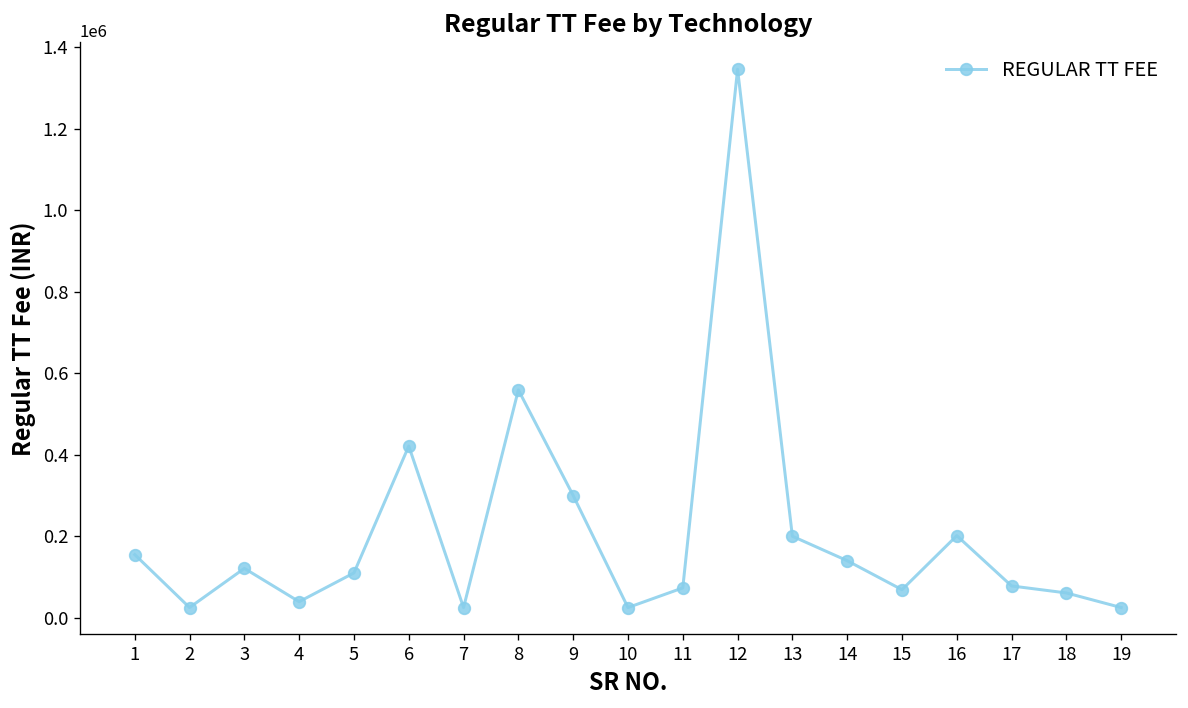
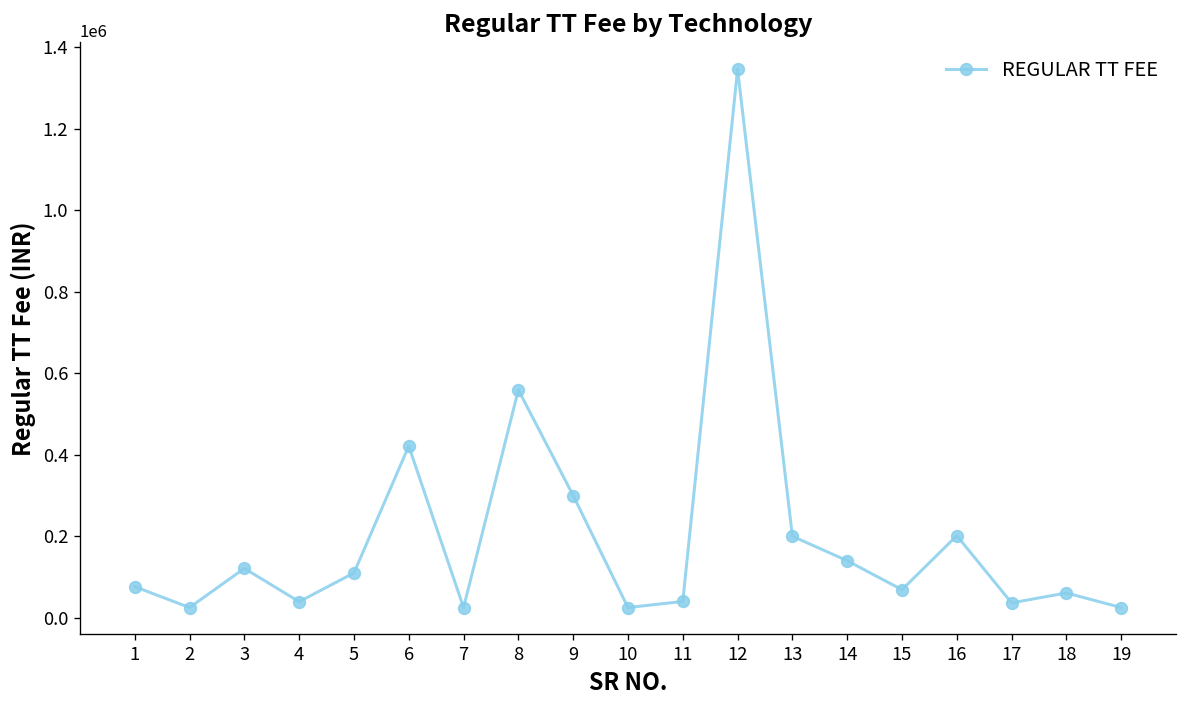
  {
-   "1": 160000,
+   "1": 80000,
    "2": 30000,
    "3": 120000,
    "4": 40000,
    "5": 110000,
    "6": 420000,
    "7": 30000,
    "8": 560000,
    "9": 300000,
    "10": 30000,
-   "11": 70000,
+   "11": 40000,
    "12": 1350000,
    "13": 200000,
    "14": 140000,
    "15": 70000,
    "16": 200000,
-   "17": 80000,
+   "17": 40000,
    "18": 60000,
    "19": 30000
  }
